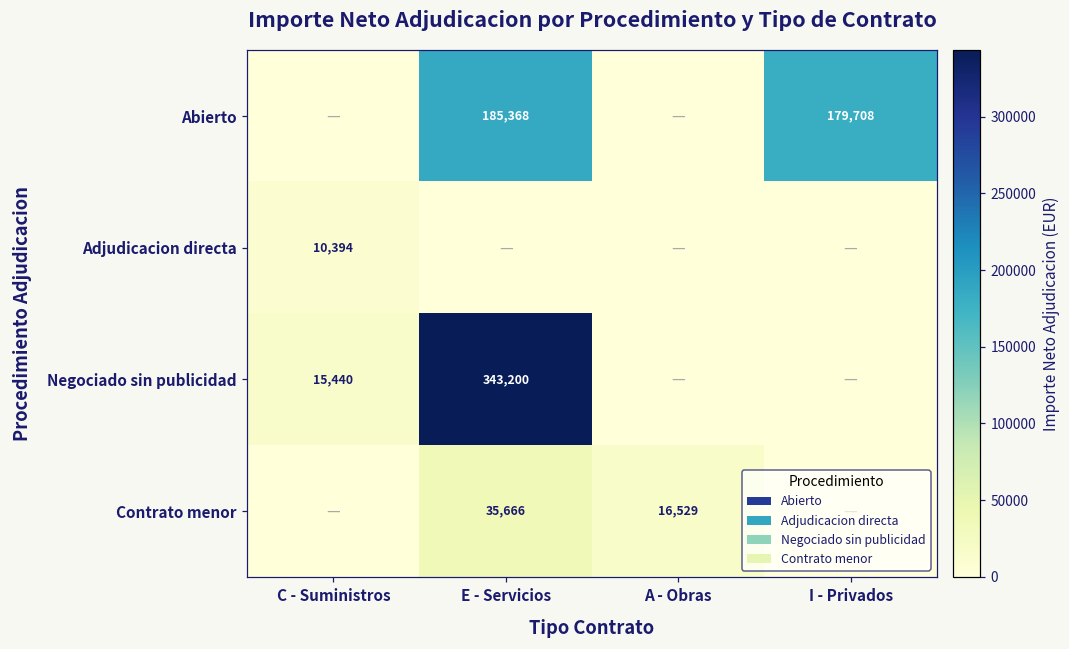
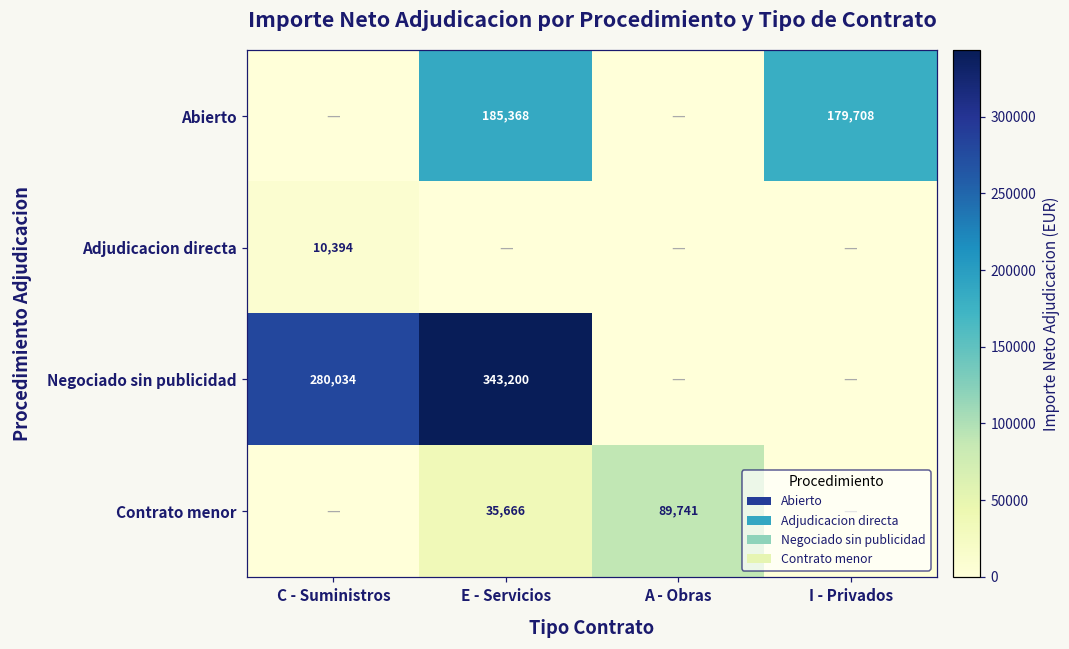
  {
    "Abierto": {
      "E - Servicios": "185,368",
      "I - Privados": "179,708"
    },
    "Adjudicacion directa": {
      "C - Suministros": "10,394"
    },
    "Negociado sin publicidad": {
-     "C - Suministros": "15,440",
+     "C - Suministros": "280,034",
      "E - Servicios": "343,200"
    },
    "Contrato menor": {
      "E - Servicios": "35,666",
-     "A - Obras": "16,529"
+     "A - Obras": "89,741"
    }
  }
